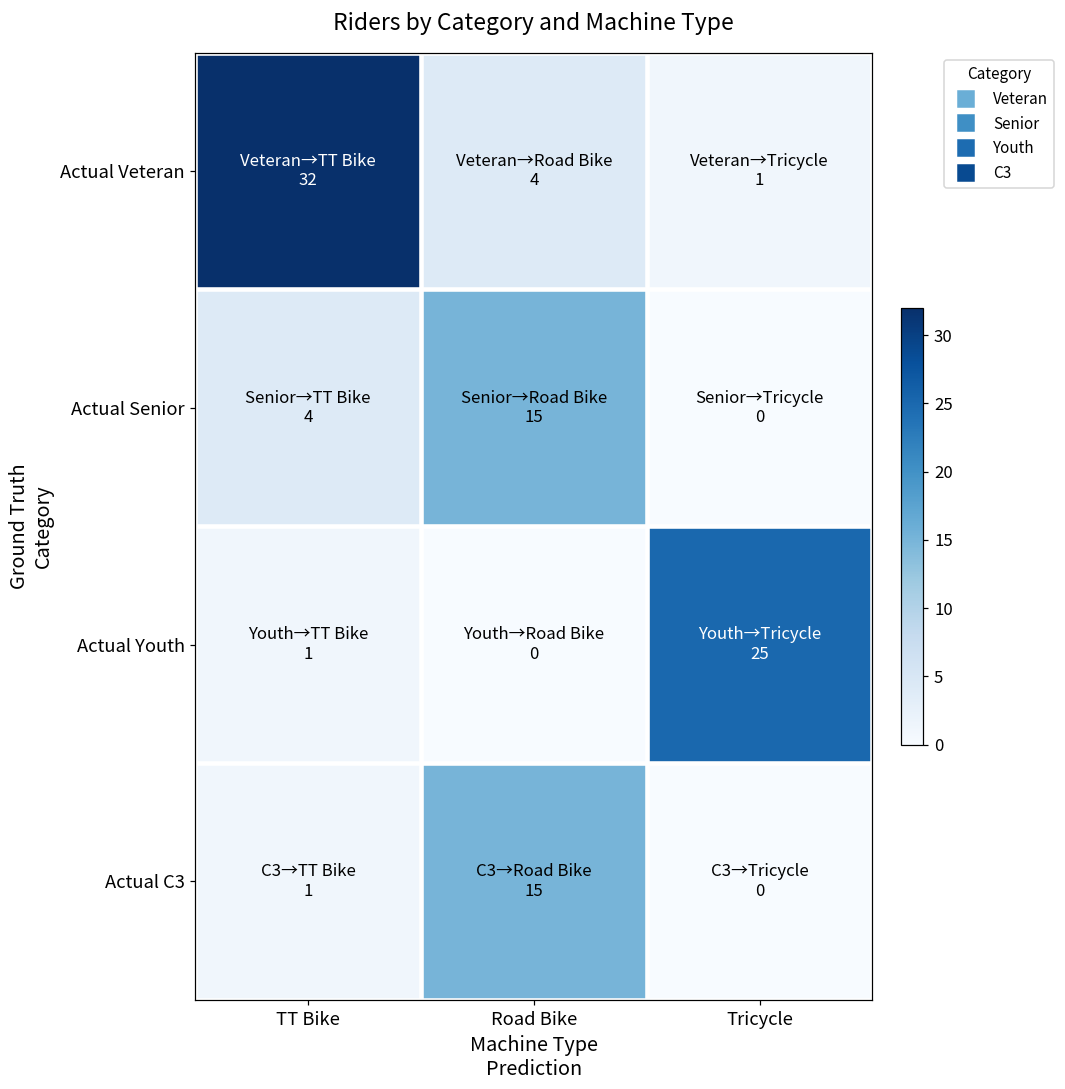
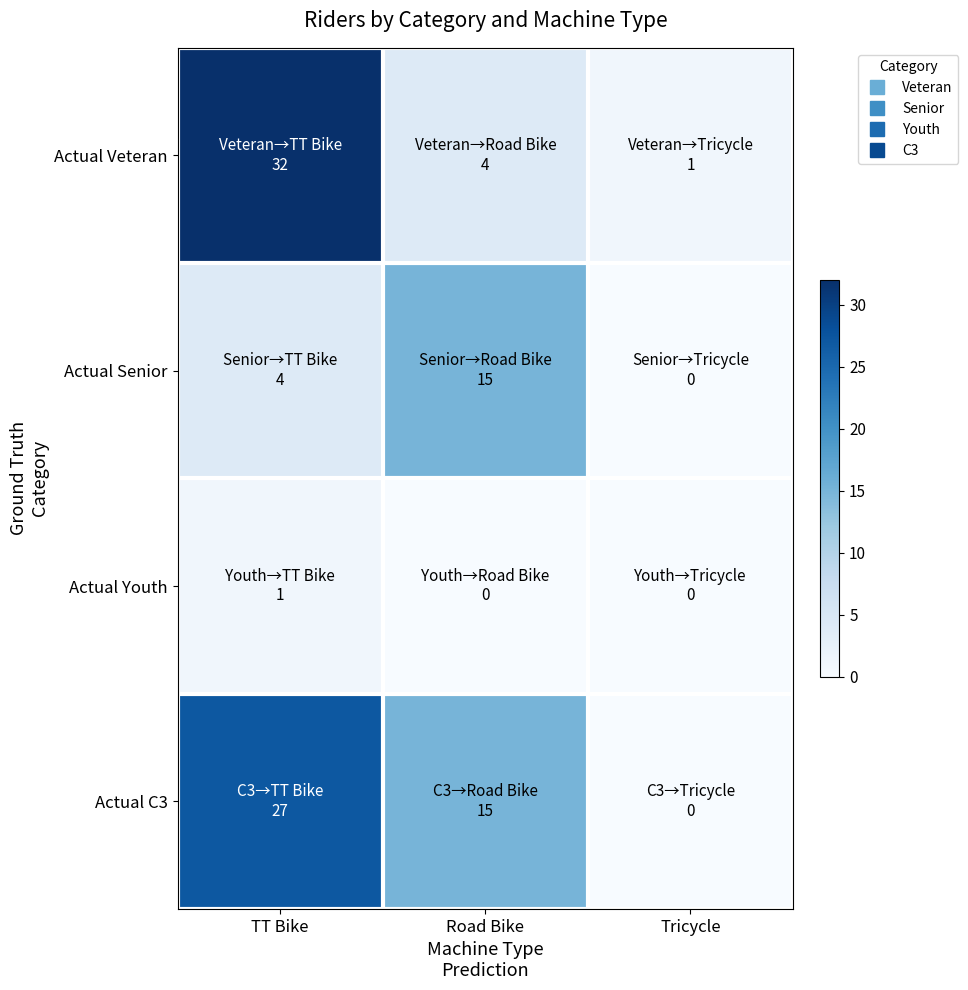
  {
    "Actual Veteran": {
      "TT Bike": 32,
      "Road Bike": 4,
      "Tricycle": 1
    },
    "Actual Senior": {
      "TT Bike": 4,
      "Road Bike": 15,
      "Tricycle": 0
    },
    "Actual Youth": {
      "TT Bike": 1,
      "Road Bike": 0,
-     "Tricycle": 25
+     "Tricycle": 0
    },
    "Actual C3": {
-     "TT Bike": 1,
+     "TT Bike": 27,
      "Road Bike": 15,
      "Tricycle": 0
    }
  }
